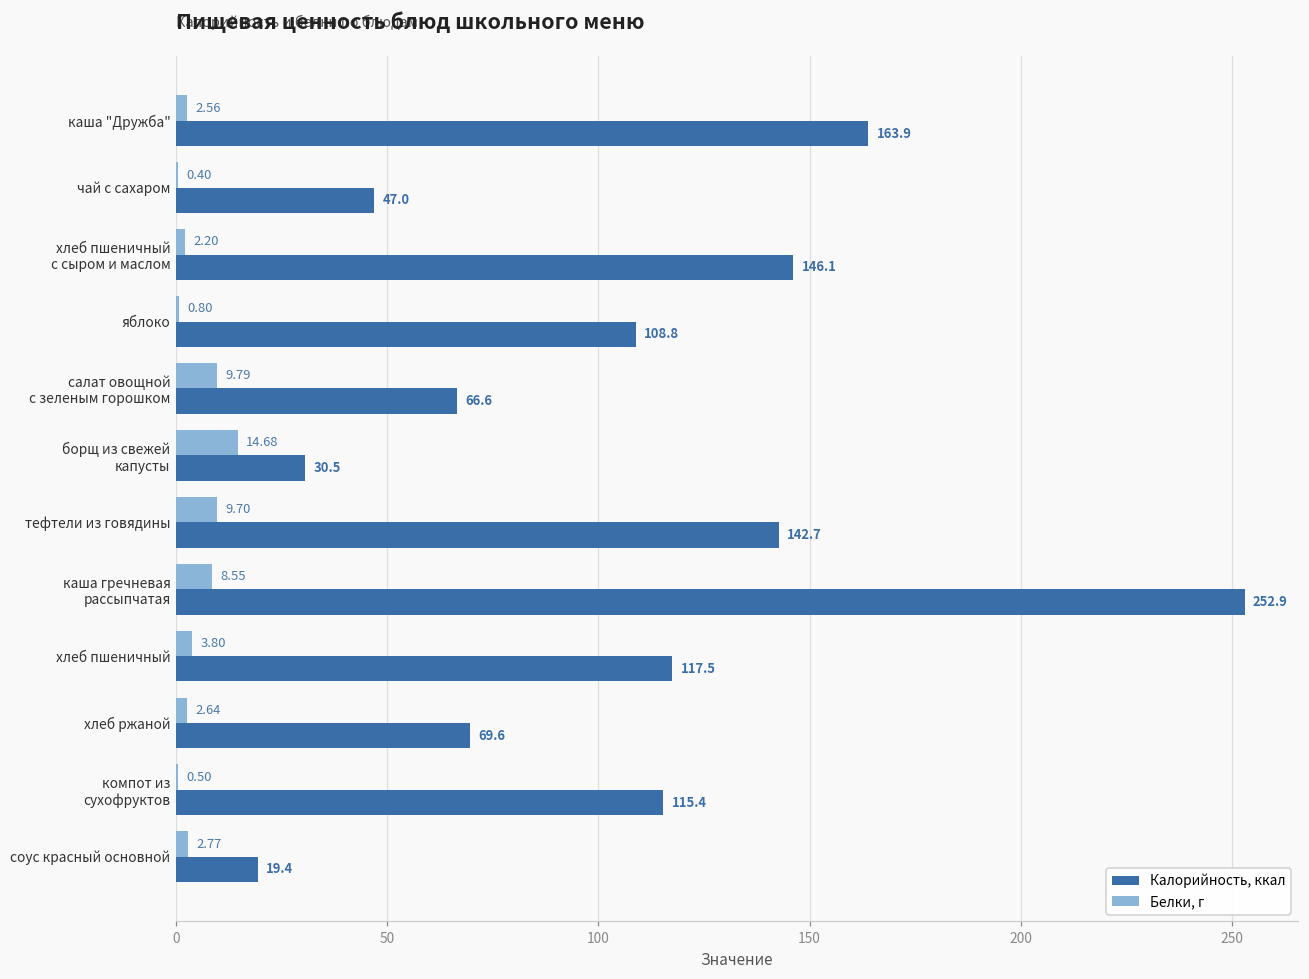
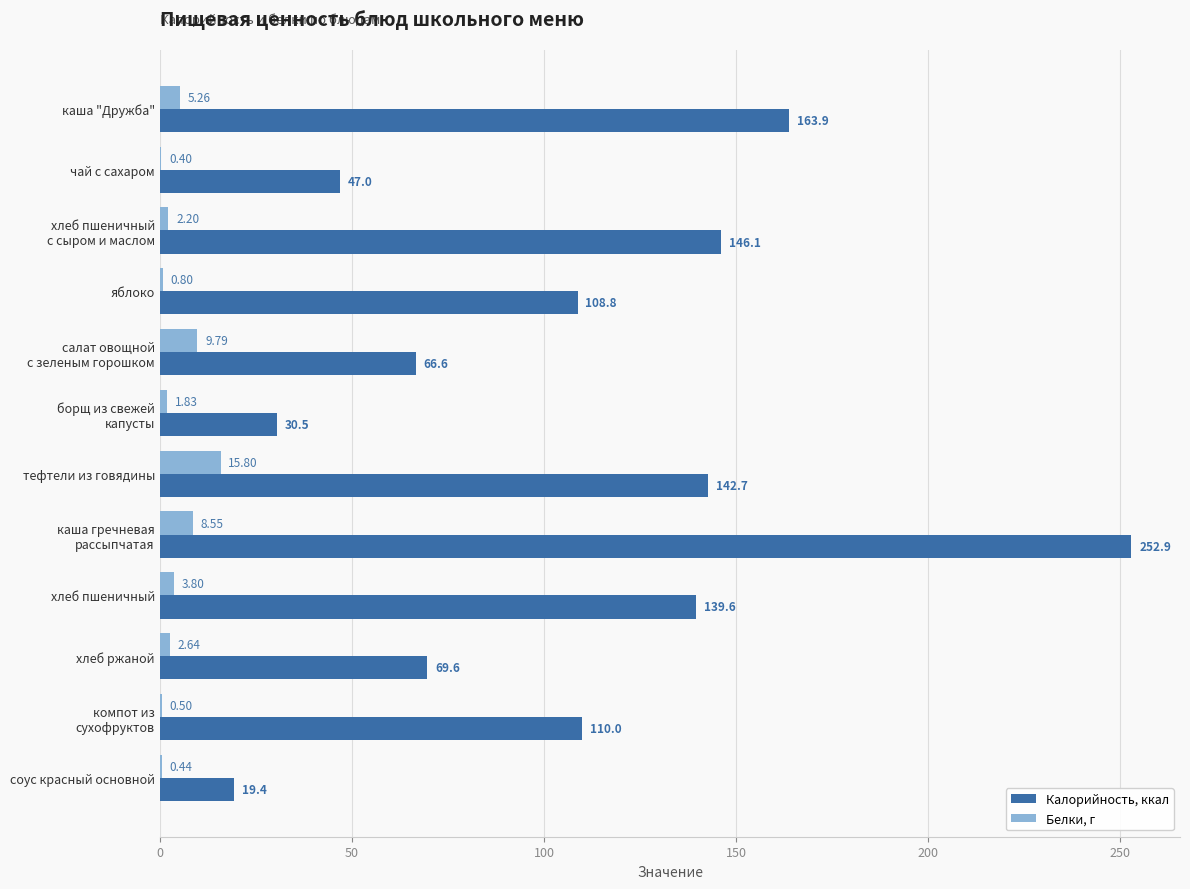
  {
    "Калорийность, ккал": {
      "каша \"Дружба\"": 163.9,
      "чай с сахаром": 47.0,
      "хлеб пшеничный с сыром и маслом": 146.1,
      "яблоко": 108.8,
      "салат овощной с зеленым горошком": 66.6,
      "борщ из свежей капусты": 30.5,
      "тефтели из говядины": 142.7,
      "каша гречневая рассыпчатая": 252.9,
-     "хлеб пшеничный": 117.5,
+     "хлеб пшеничный": 139.6,
      "хлеб ржаной": 69.6,
-     "компот из сухофруктов": 115.4,
+     "компот из сухофруктов": 110.0,
      "соус красный основной": 19.4
    },
    "Белки, г": {
-     "каша \"Дружба\"": 2.56,
+     "каша \"Дружба\"": 5.26,
      "чай с сахаром": 0.40,
      "хлеб пшеничный с сыром и маслом": 2.20,
      "яблоко": 0.80,
      "салат овощной с зеленым горошком": 9.79,
-     "борщ из свежей капусты": 14.68,
-     "тефтели из говядины": 9.70,
+     "борщ из свежей капусты": 1.83,
+     "тефтели из говядины": 15.80,
      "каша гречневая рассыпчатая": 8.55,
      "хлеб пшеничный": 3.80,
      "хлеб ржаной": 2.64,
      "компот из сухофруктов": 0.50,
-     "соус красный основной": 2.77
+     "соус красный основной": 0.44
    }
  }
